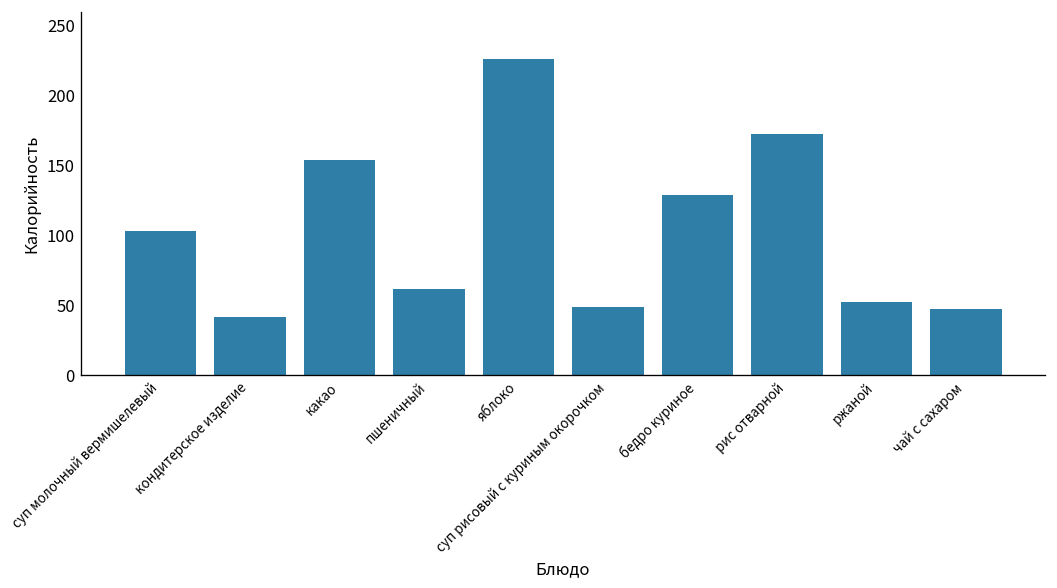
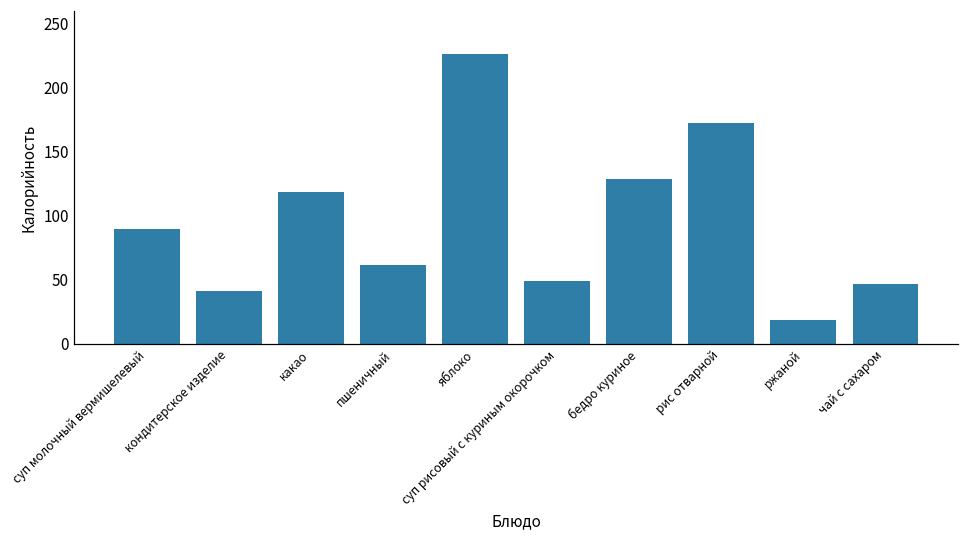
  {
-   "суп молочный вермишелевый": 103,
+   "суп молочный вермишелевый": 90,
    "кондитерское изделие": 42,
-   "какао": 154,
+   "какао": 119,
    "пшеничный": 61,
    "яблоко": 227,
    "суп рисовый с куриным окорочком": 49,
    "бедро куриное": 129,
    "рис отварной": 172,
-   "ржаной": 52,
+   "ржаной": 19,
    "чай с сахаром": 47
  }
